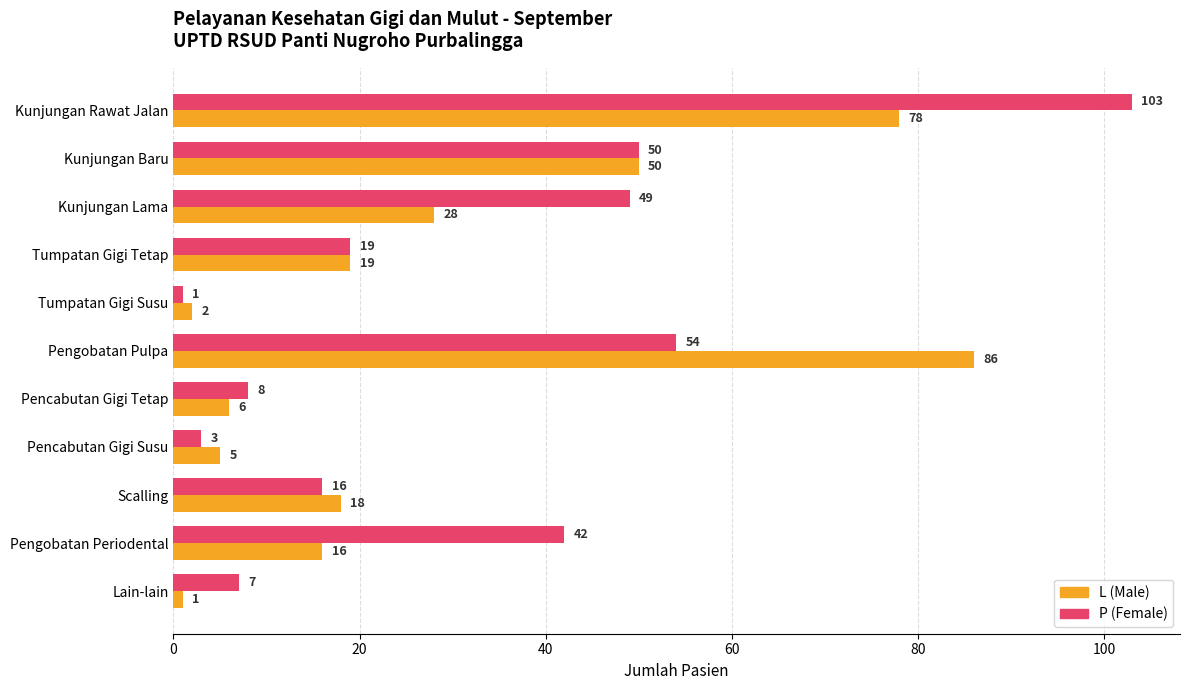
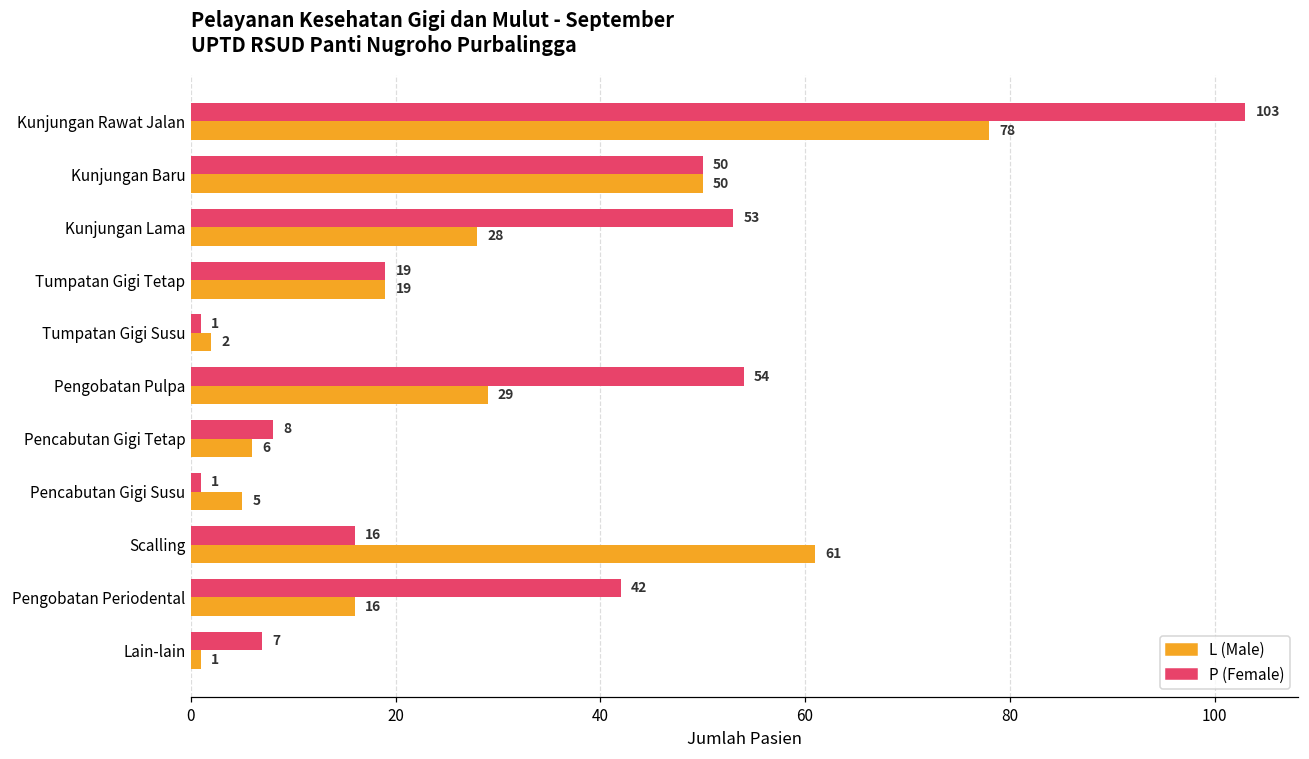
  {
    "L (Male)": {
      "Kunjungan Rawat Jalan": 78,
      "Kunjungan Baru": 50,
      "Kunjungan Lama": 28,
      "Tumpatan Gigi Tetap": 19,
      "Tumpatan Gigi Susu": 2,
-     "Pengobatan Pulpa": 86,
+     "Pengobatan Pulpa": 29,
      "Pencabutan Gigi Tetap": 6,
      "Pencabutan Gigi Susu": 5,
-     "Scalling": 18,
+     "Scalling": 61,
      "Pengobatan Periodental": 16,
      "Lain-lain": 1
    },
    "P (Female)": {
      "Kunjungan Rawat Jalan": 103,
      "Kunjungan Baru": 50,
-     "Kunjungan Lama": 49,
+     "Kunjungan Lama": 53,
      "Tumpatan Gigi Tetap": 19,
      "Tumpatan Gigi Susu": 1,
      "Pengobatan Pulpa": 54,
      "Pencabutan Gigi Tetap": 8,
-     "Pencabutan Gigi Susu": 3,
+     "Pencabutan Gigi Susu": 1,
      "Scalling": 16,
      "Pengobatan Periodental": 42,
      "Lain-lain": 7
    }
  }
